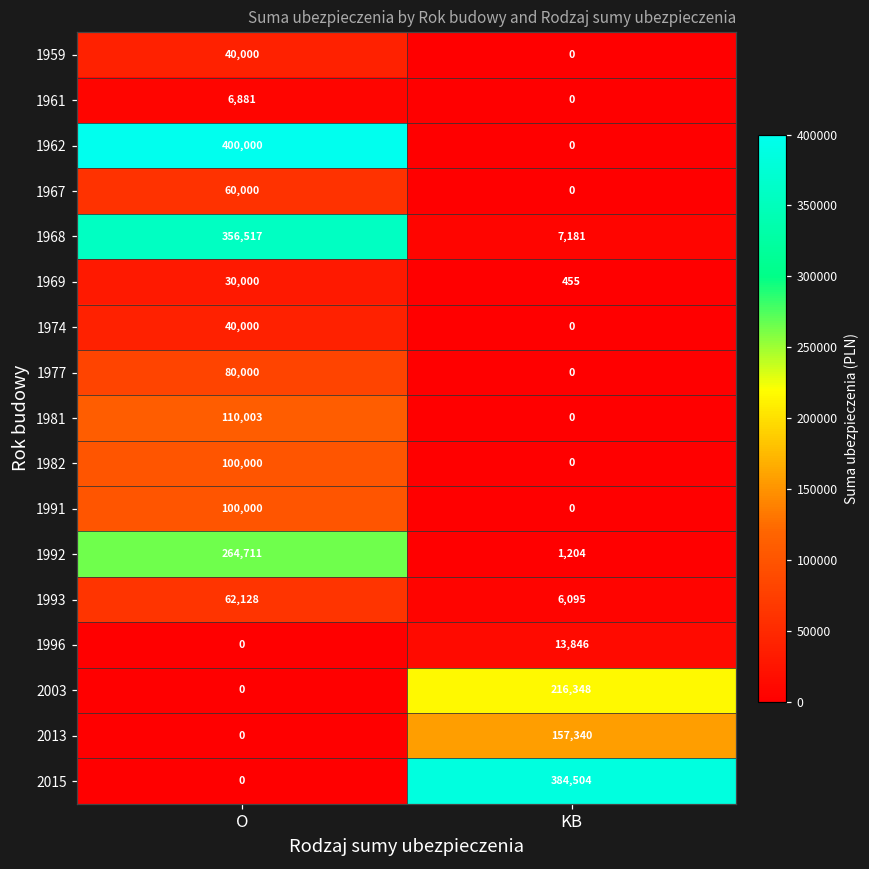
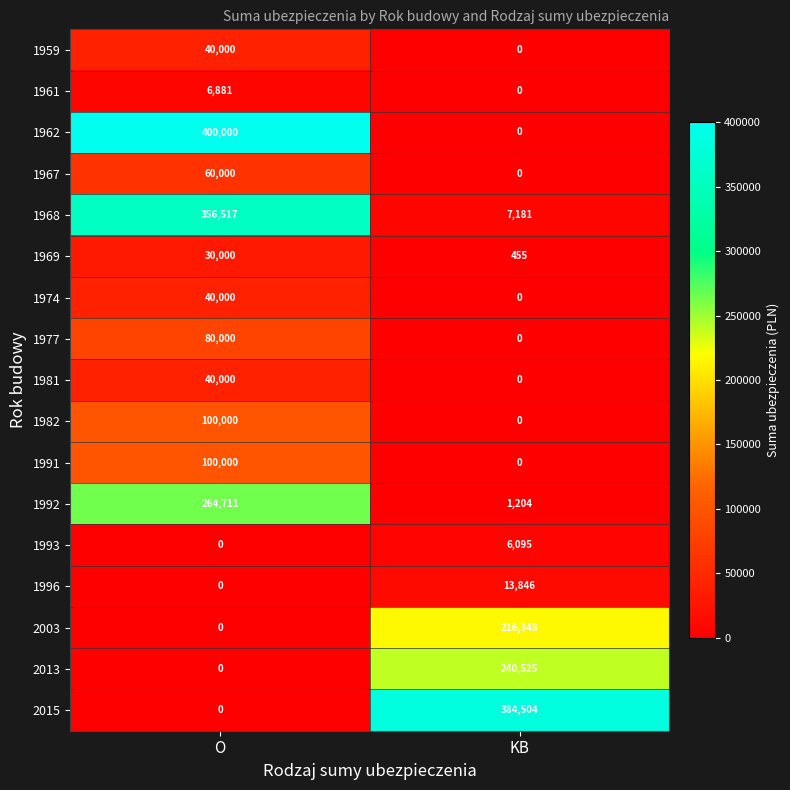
  {
    "1959": {
      "O": "40,000",
      "KB": "0"
    },
    "1961": {
      "O": "6,881",
      "KB": "0"
    },
    "1962": {
      "O": "400,000",
      "KB": "0"
    },
    "1967": {
      "O": "60,000",
      "KB": "0"
    },
    "1968": {
      "O": "356,517",
      "KB": "7,181"
    },
    "1969": {
      "O": "30,000",
      "KB": "455"
    },
    "1974": {
      "O": "40,000",
      "KB": "0"
    },
    "1977": {
      "O": "80,000",
      "KB": "0"
    },
    "1981": {
-     "O": "110,003",
+     "O": "40,000",
      "KB": "0"
    },
    "1982": {
      "O": "100,000",
      "KB": "0"
    },
    "1991": {
      "O": "100,000",
      "KB": "0"
    },
    "1992": {
      "O": "264,711",
      "KB": "1,204"
    },
    "1993": {
-     "O": "62,128",
+     "O": "0",
      "KB": "6,095"
    },
    "1996": {
      "O": "0",
      "KB": "13,846"
    },
    "2003": {
      "O": "0",
      "KB": "216,348"
    },
    "2013": {
      "O": "0",
-     "KB": "157,340"
+     "KB": "240,525"
    },
    "2015": {
      "O": "0",
      "KB": "384,504"
    }
  }
